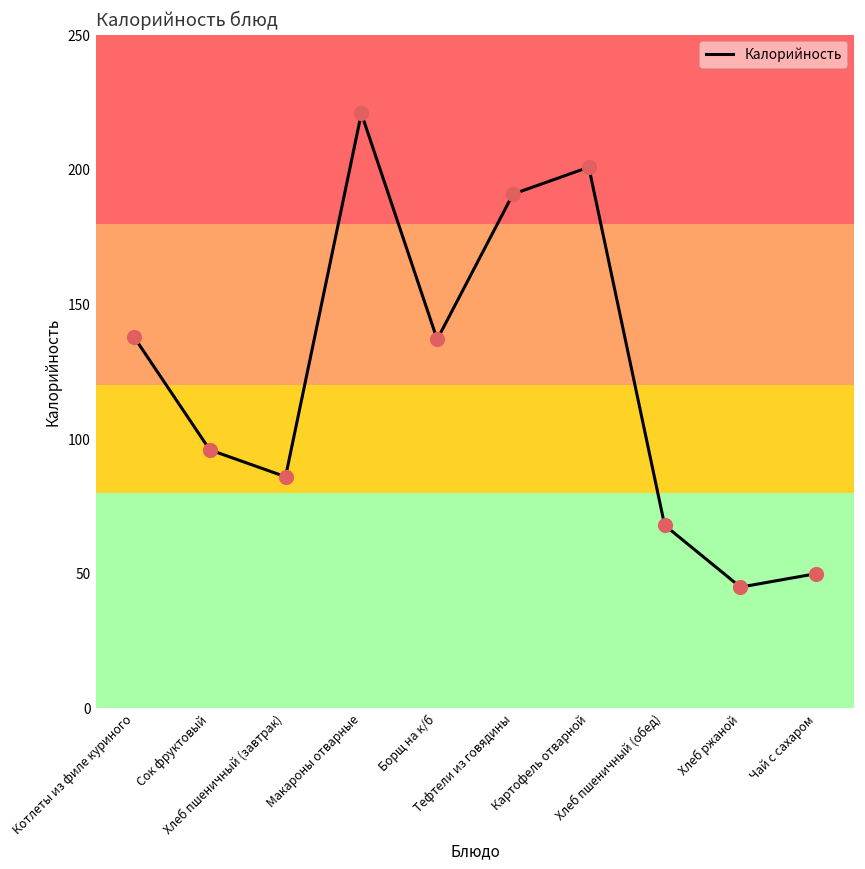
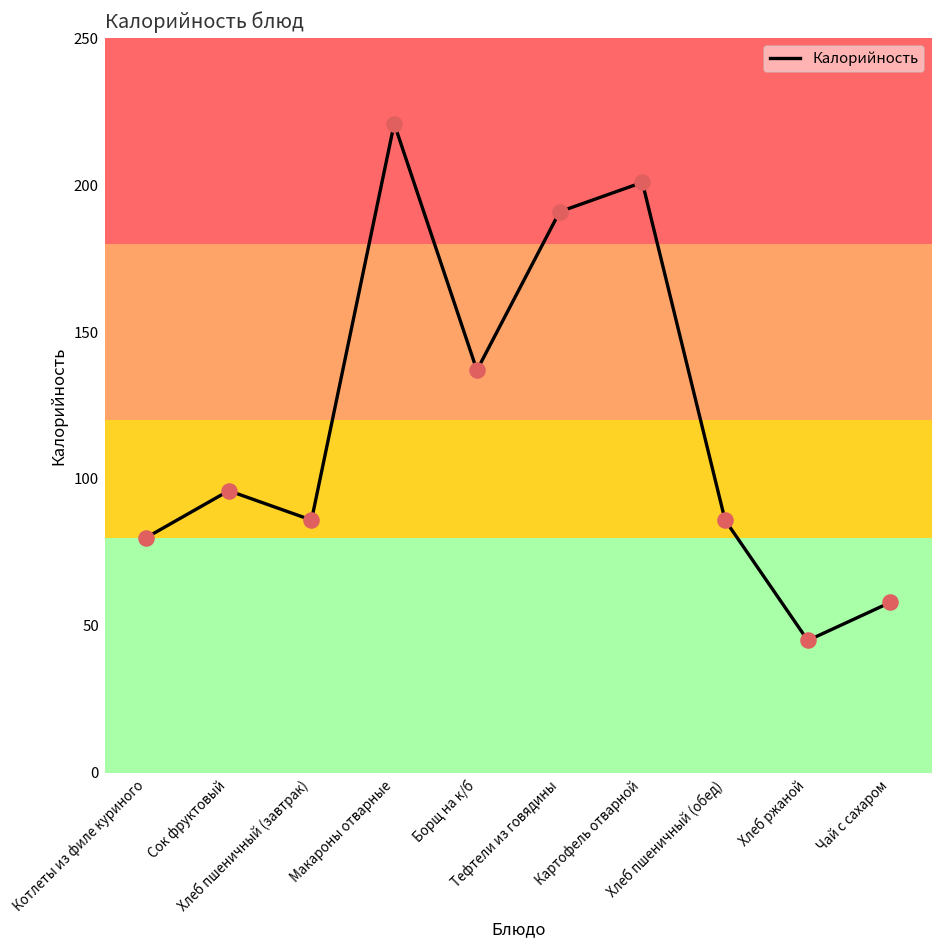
  {
-   "Котлеты из филе куриного": 138,
+   "Котлеты из филе куриного": 80,
    "Сок фруктовый": 96,
    "Хлеб пшеничный (завтрак)": 86,
    "Макароны отварные": 221,
    "Борщ на к/б": 137,
    "Тефтели из говядины": 191,
    "Картофель отварной": 201,
-   "Хлеб пшеничный (обед)": 68,
+   "Хлеб пшеничный (обед)": 86,
    "Хлеб ржаной": 45,
-   "Чай с сахаром": 50
+   "Чай с сахаром": 58
  }
